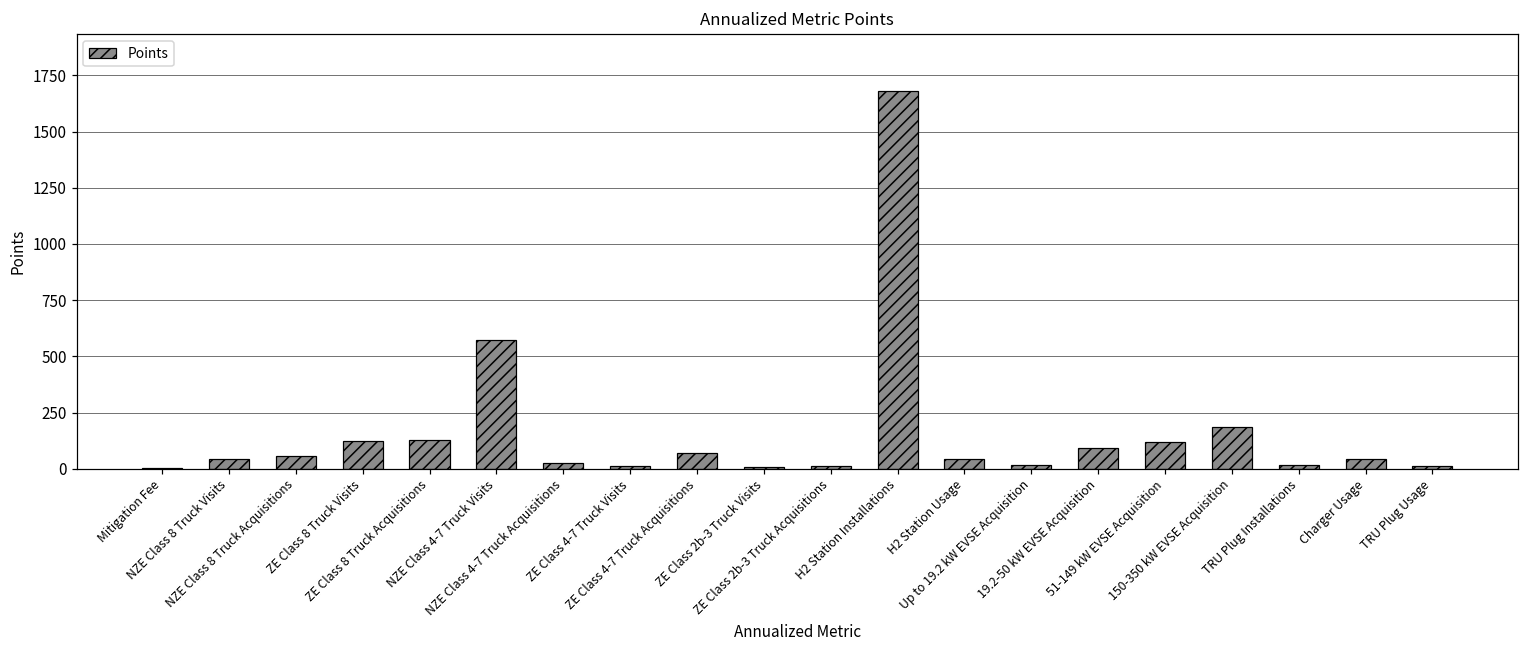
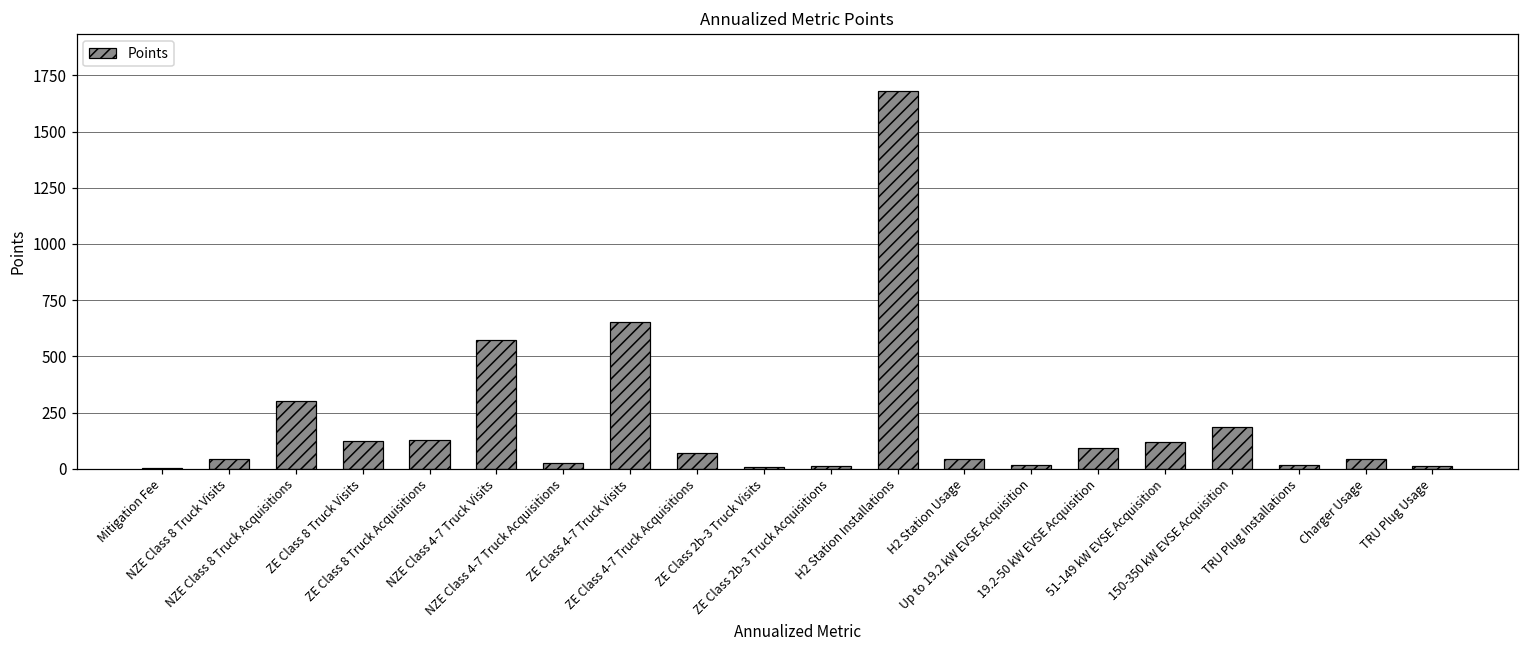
  {
    "NZE Class 8 Truck Visits": 40,
-   "NZE Class 8 Truck Acquisitions": 60,
+   "NZE Class 8 Truck Acquisitions": 300,
    "ZE Class 8 Truck Visits": 120,
    "ZE Class 8 Truck Acquisitions": 130,
    "NZE Class 4-7 Truck Visits": 570,
    "NZE Class 4-7 Truck Acquisitions": 30,
-   "ZE Class 4-7 Truck Visits": 10,
+   "ZE Class 4-7 Truck Visits": 650,
    "ZE Class 4-7 Truck Acquisitions": 70,
    "ZE Class 2b-3 Truck Acquisitions": 10,
    "H2 Station Installations": 1680,
    "H2 Station Usage": 40,
    "Up to 19.2 kW EVSE Acquisition": 20,
    "19.2-50 kW EVSE Acquisition": 90,
    "51-149 kW EVSE Acquisition": 120,
    "150-350 kW EVSE Acquisition": 190,
    "TRU Plug Installations": 20,
    "Charger Usage": 40
  }
